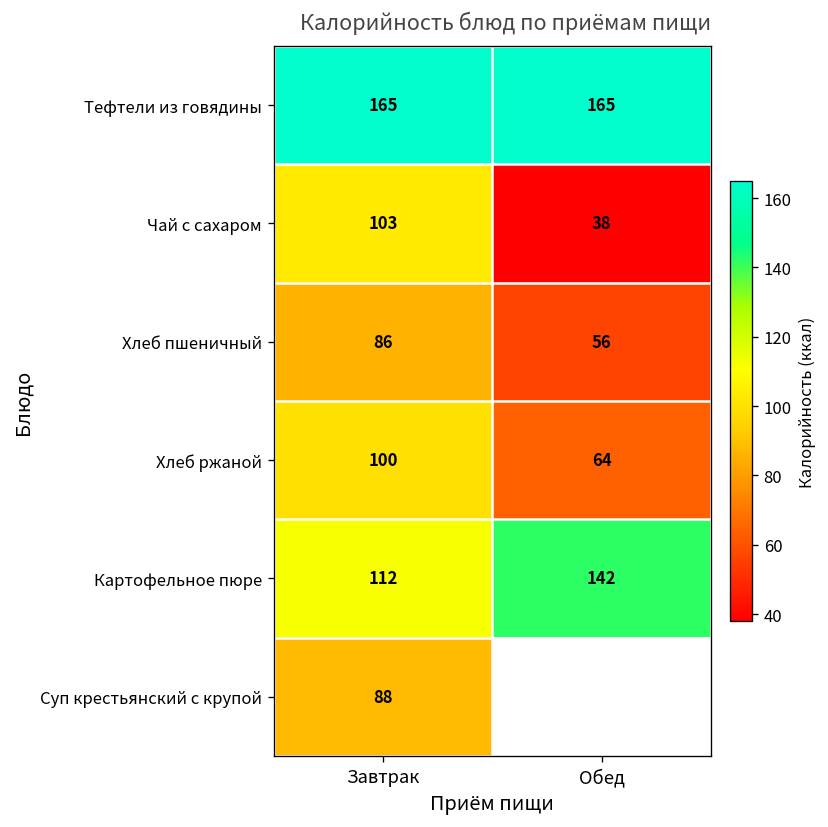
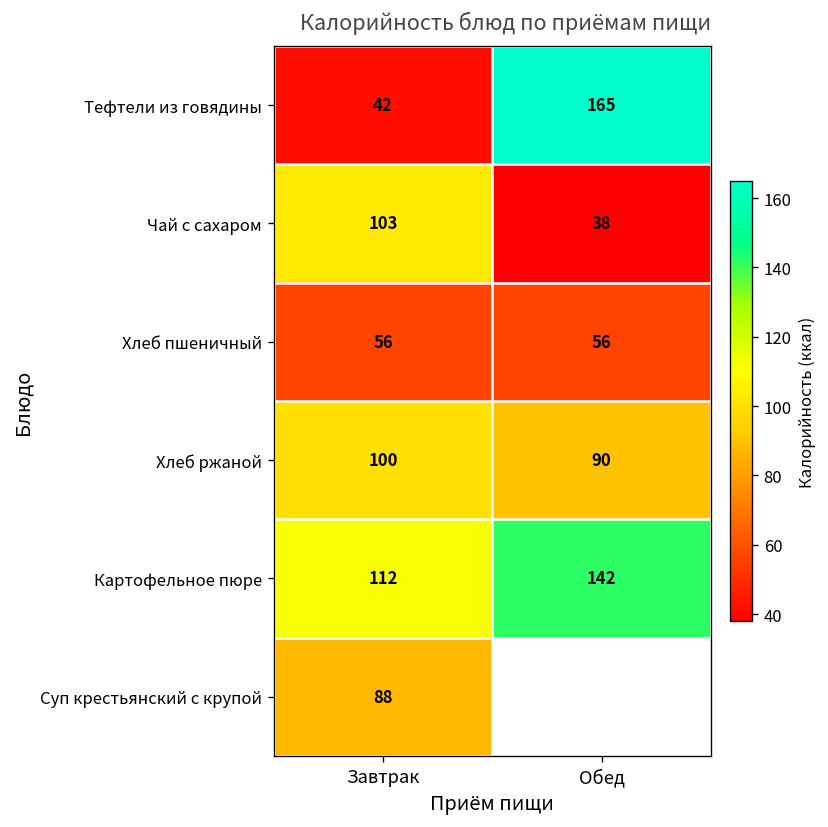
  {
    "Тефтели из говядины": {
-     "Завтрак": 165,
+     "Завтрак": 42,
      "Обед": 165
    },
    "Чай с сахаром": {
      "Завтрак": 103,
      "Обед": 38
    },
    "Хлеб пшеничный": {
-     "Завтрак": 86,
+     "Завтрак": 56,
      "Обед": 56
    },
    "Хлеб ржаной": {
      "Завтрак": 100,
-     "Обед": 64
+     "Обед": 90
    },
    "Картофельное пюре": {
      "Завтрак": 112,
      "Обед": 142
    },
    "Суп крестьянский с крупой": {
      "Завтрак": 88
    }
  }
